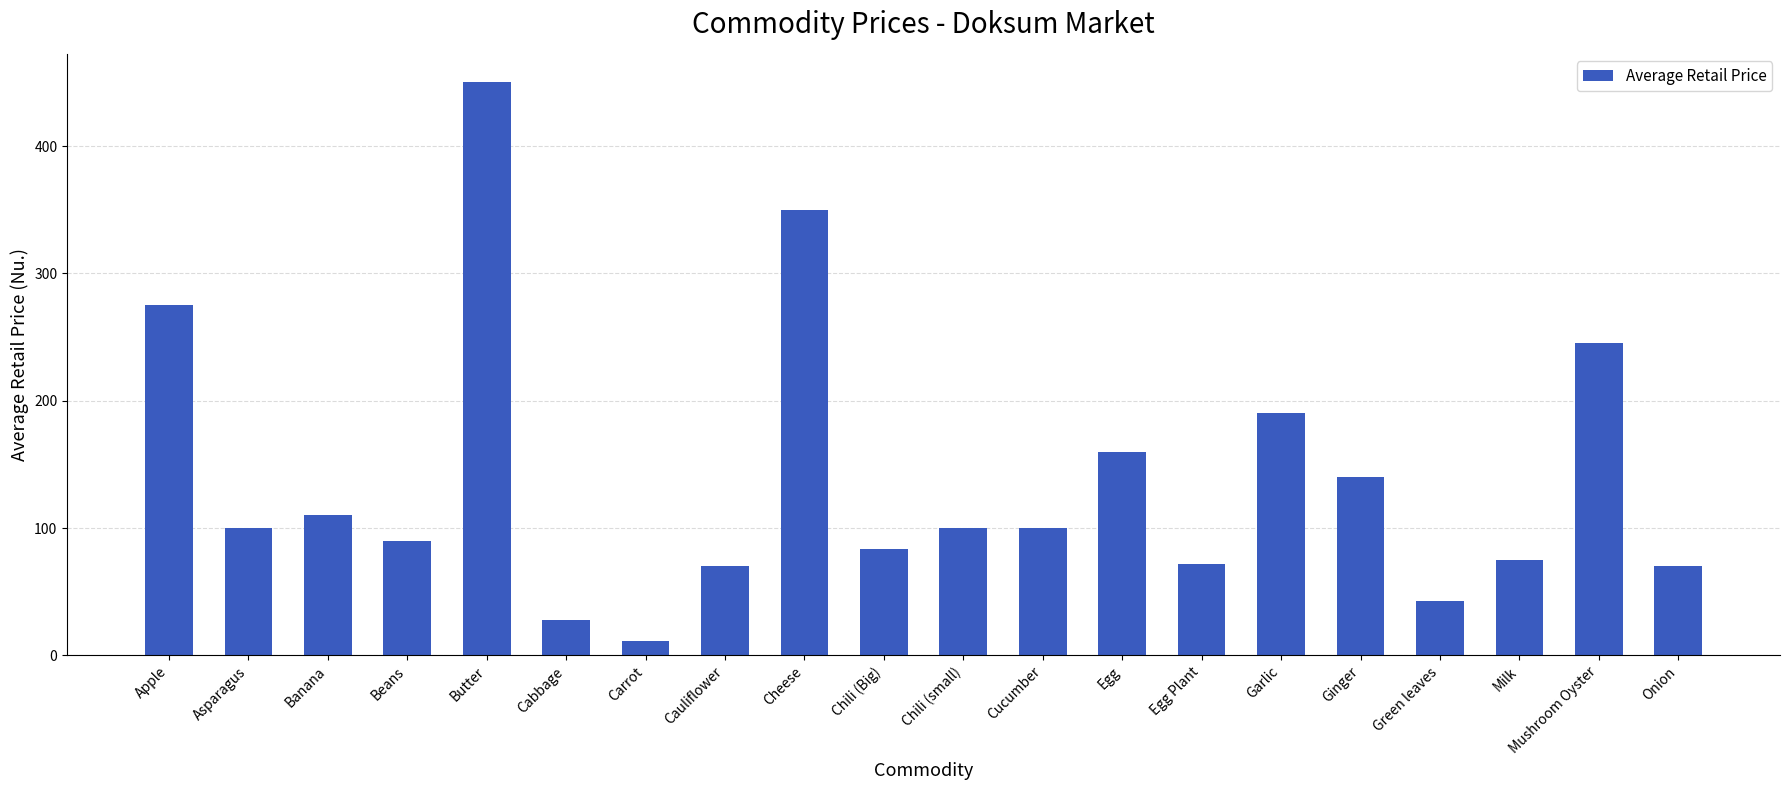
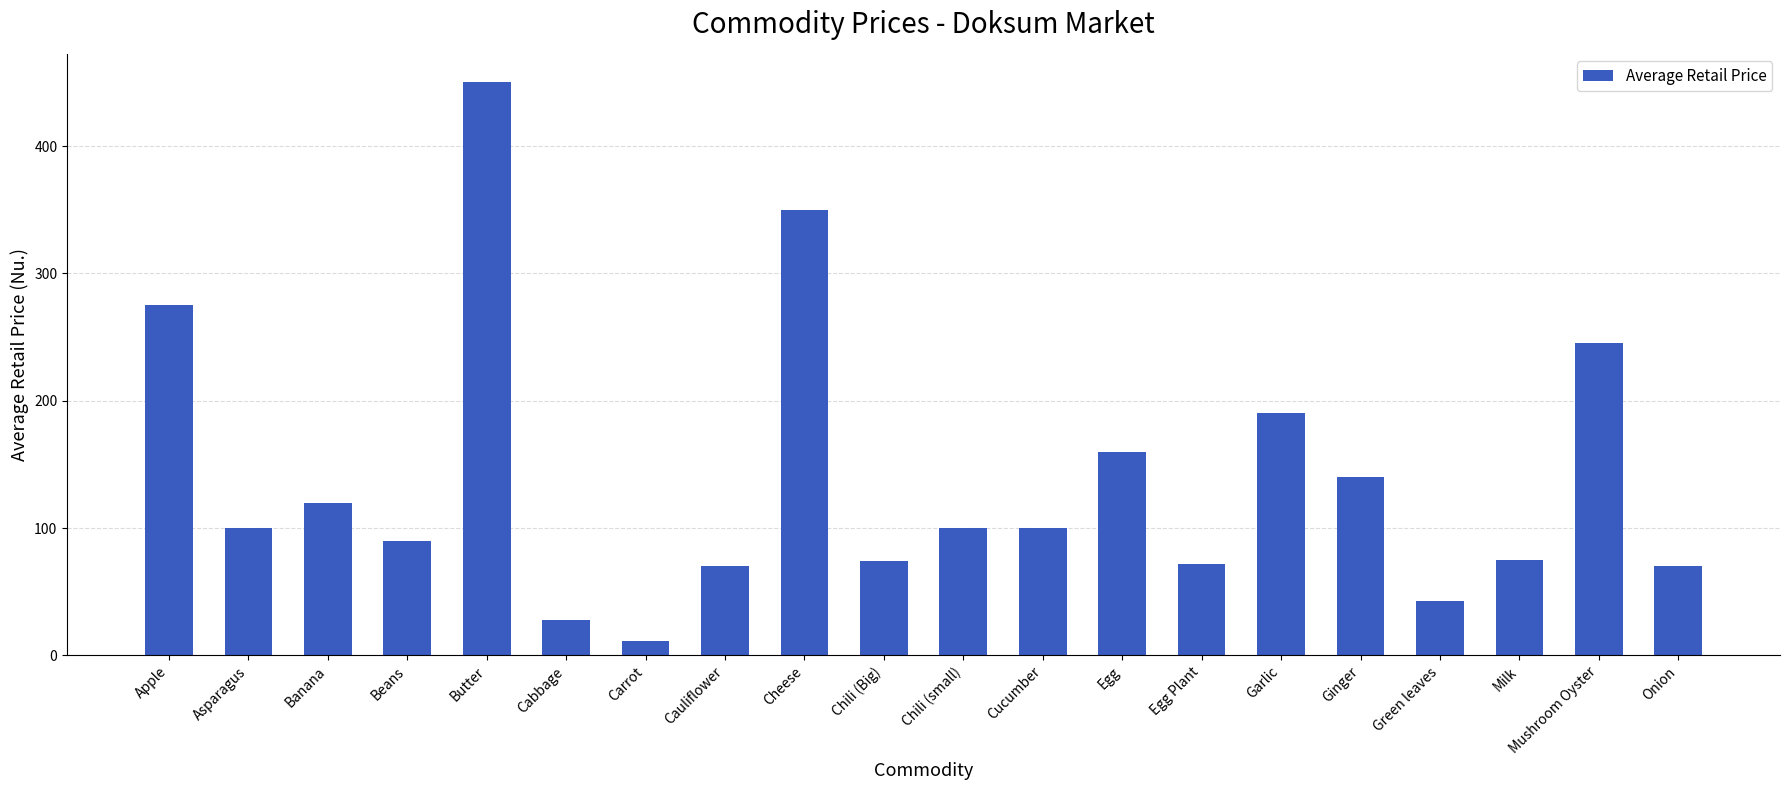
  {
    "Apple": 275,
    "Asparagus": 100,
-   "Banana": 110,
+   "Banana": 120,
    "Beans": 90,
    "Butter": 450,
    "Cabbage": 28,
    "Carrot": 11,
    "Cauliflower": 70,
    "Cheese": 350,
-   "Chili (Big)": 83,
+   "Chili (Big)": 74,
    "Chili (small)": 100,
    "Cucumber": 100,
    "Egg": 160,
    "Egg Plant": 72,
    "Garlic": 190,
    "Ginger": 140,
    "Green leaves": 43,
    "Milk": 75,
    "Mushroom Oyster": 245,
    "Onion": 70
  }
